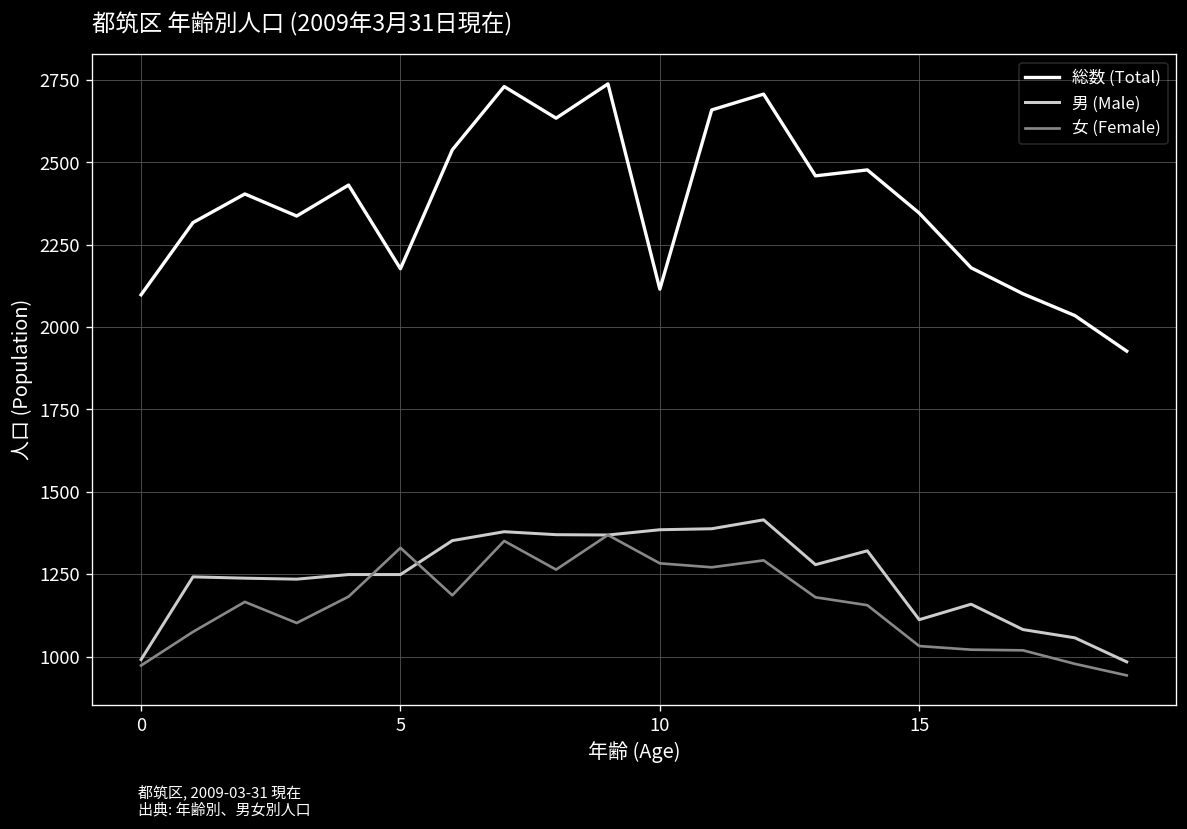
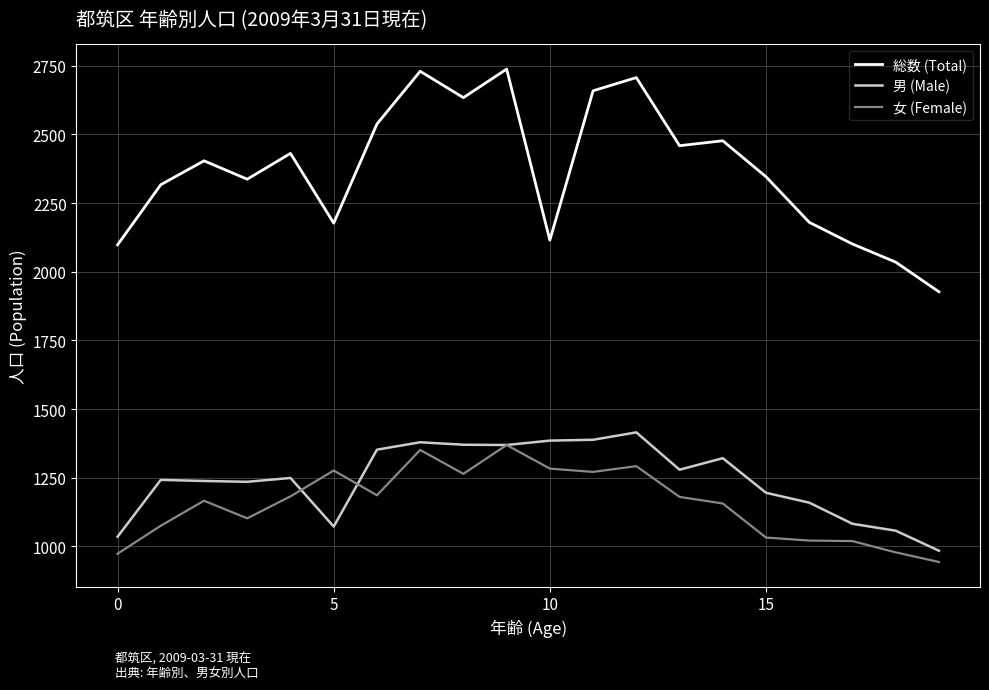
  {
    "総数 (Total)": {
      "0": 2100,
      "5": 2180,
      "10": 2120,
      "15": 2350
    },
    "男 (Male)": {
-     "0": 990,
-     "5": 1250,
+     "0": 1040,
+     "5": 1070,
      "10": 1390,
-     "15": 1110
+     "15": 1200
    },
    "女 (Female)": {
      "0": 970,
-     "5": 1330,
+     "5": 1280,
      "10": 1280,
      "15": 1030
    }
  }
